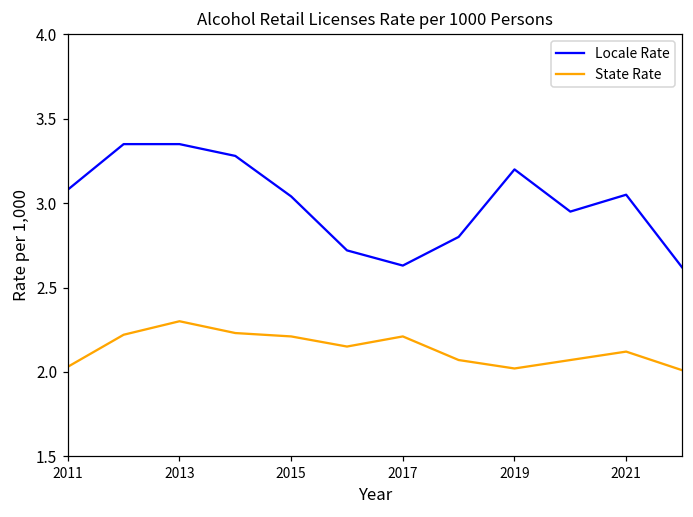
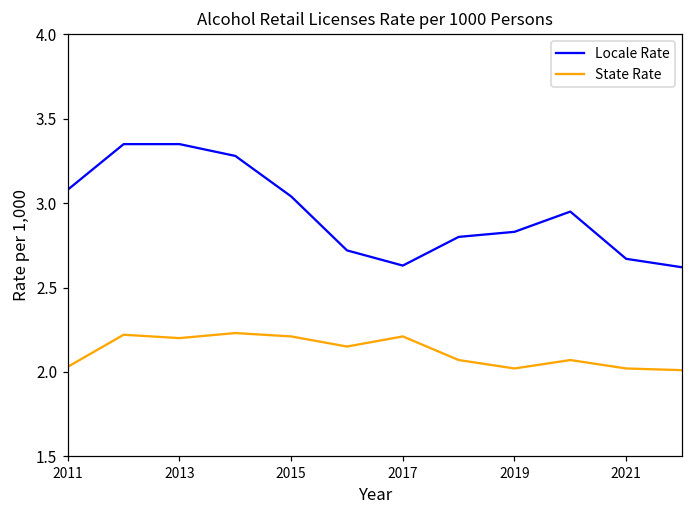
  {
    "Locale Rate": {
      "2011": 3.08,
      "2013": 3.35,
      "2015": 3.04,
      "2017": 2.63,
-     "2019": 3.20,
-     "2021": 3.05
+     "2019": 2.83,
+     "2021": 2.67
    },
    "State Rate": {
      "2011": 2.03,
-     "2013": 2.3,
+     "2013": 2.2,
      "2015": 2.21,
      "2017": 2.21,
      "2019": 2.02,
-     "2021": 2.12
+     "2021": 2.02
    }
  }
